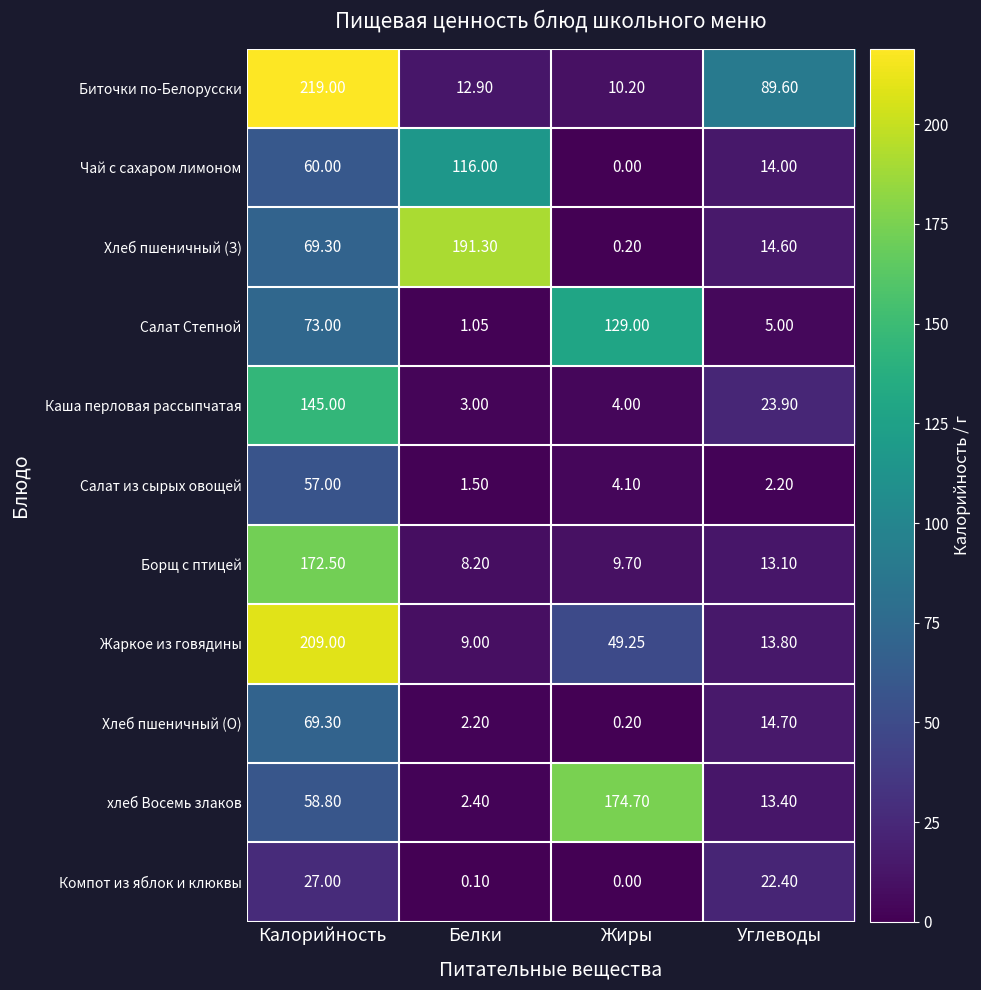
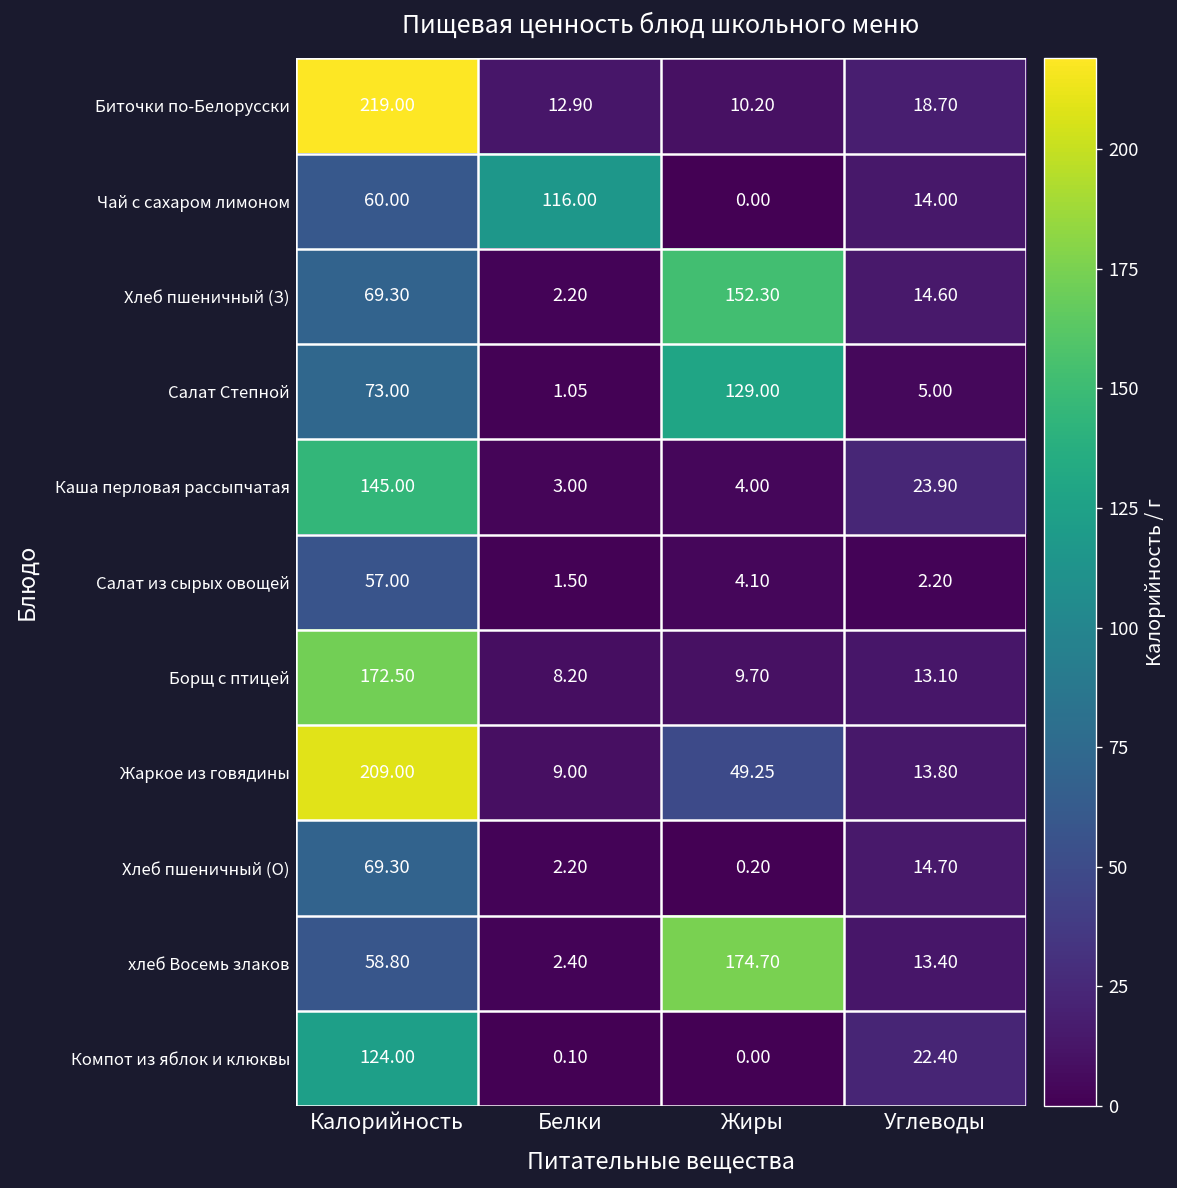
  {
    "Биточки по-Белорусски": {
      "Калорийность": 219.00,
      "Белки": 12.90,
      "Жиры": 10.20,
-     "Углеводы": 89.60
+     "Углеводы": 18.70
    },
    "Чай с сахаром лимоном": {
      "Калорийность": 60.00,
      "Белки": 116.00,
      "Жиры": 0.00,
      "Углеводы": 14.00
    },
    "Хлеб пшеничный (З)": {
      "Калорийность": 69.30,
-     "Белки": 191.30,
-     "Жиры": 0.20,
+     "Белки": 2.20,
+     "Жиры": 152.30,
      "Углеводы": 14.60
    },
    "Салат Степной": {
      "Калорийность": 73.00,
      "Белки": 1.05,
      "Жиры": 129.00,
      "Углеводы": 5.00
    },
    "Каша перловая рассыпчатая": {
      "Калорийность": 145.00,
      "Белки": 3.00,
      "Жиры": 4.00,
      "Углеводы": 23.90
    },
    "Салат из сырых овощей": {
      "Калорийность": 57.00,
      "Белки": 1.50,
      "Жиры": 4.10,
      "Углеводы": 2.20
    },
    "Борщ с птицей": {
      "Калорийность": 172.50,
      "Белки": 8.20,
      "Жиры": 9.70,
      "Углеводы": 13.10
    },
    "Жаркое из говядины": {
      "Калорийность": 209.00,
      "Белки": 9.00,
      "Жиры": 49.25,
      "Углеводы": 13.80
    },
    "Хлеб пшеничный (О)": {
      "Калорийность": 69.30,
      "Белки": 2.20,
      "Жиры": 0.20,
      "Углеводы": 14.70
    },
    "хлеб Восемь злаков": {
      "Калорийность": 58.80,
      "Белки": 2.40,
      "Жиры": 174.70,
      "Углеводы": 13.40
    },
    "Компот из яблок и клюквы": {
-     "Калорийность": 27.00,
+     "Калорийность": 124.00,
      "Белки": 0.10,
      "Жиры": 0.00,
      "Углеводы": 22.40
    }
  }
